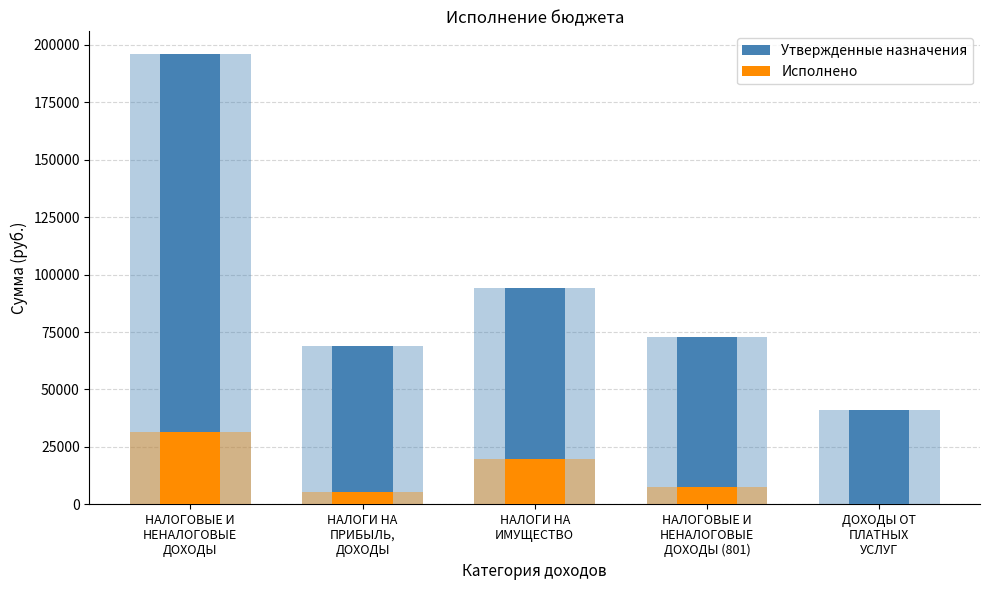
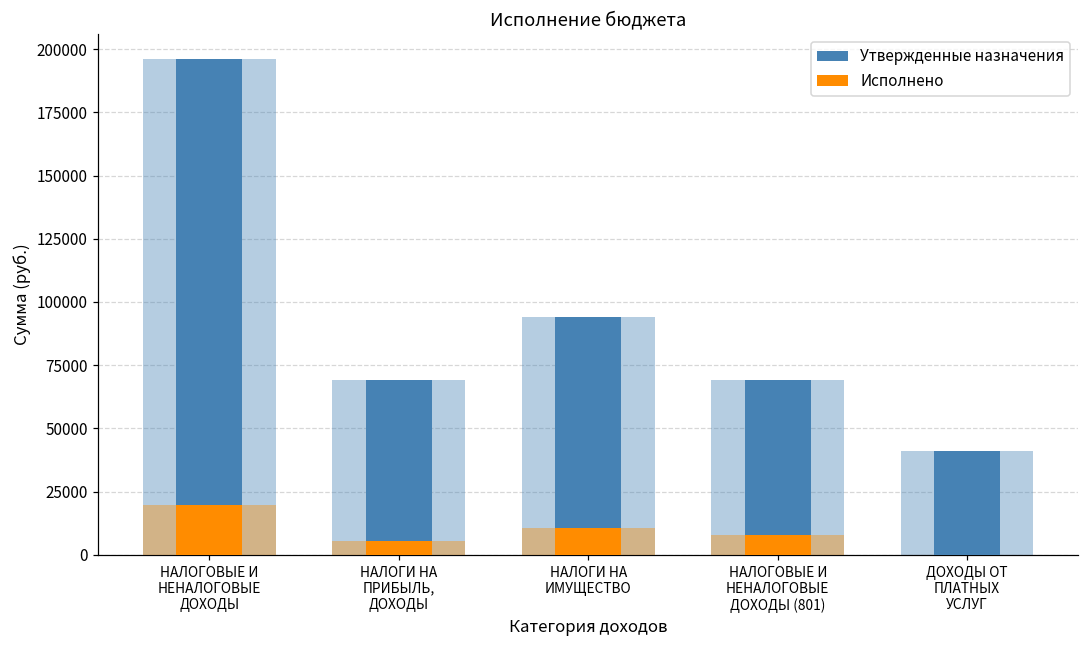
  {
    "Утвержденные назначения": {
      "НАЛОГОВЫЕ И НЕНАЛОГОВЫЕ ДОХОДЫ": 196000,
      "НАЛОГИ НА ПРИБЫЛЬ, ДОХОДЫ": 69000,
      "НАЛОГИ НА ИМУЩЕСТВО": 94000,
-     "НАЛОГОВЫЕ И НЕНАЛОГОВЫЕ ДОХОДЫ (801)": 73000,
+     "НАЛОГОВЫЕ И НЕНАЛОГОВЫЕ ДОХОДЫ (801)": 69000,
      "ДОХОДЫ ОТ ПЛАТНЫХ УСЛУГ": 41000
    },
    "Исполнено": {
-     "НАЛОГОВЫЕ И НЕНАЛОГОВЫЕ ДОХОДЫ": 32000,
-     "НАЛОГИ НА ИМУЩЕСТВО": 20000,
+     "НАЛОГОВЫЕ И НЕНАЛОГОВЫЕ ДОХОДЫ": 20000,
+     "НАЛОГИ НА ИМУЩЕСТВО": 11000,
      "ДОХОДЫ ОТ ПЛАТНЫХ УСЛУГ": 0
    }
  }
